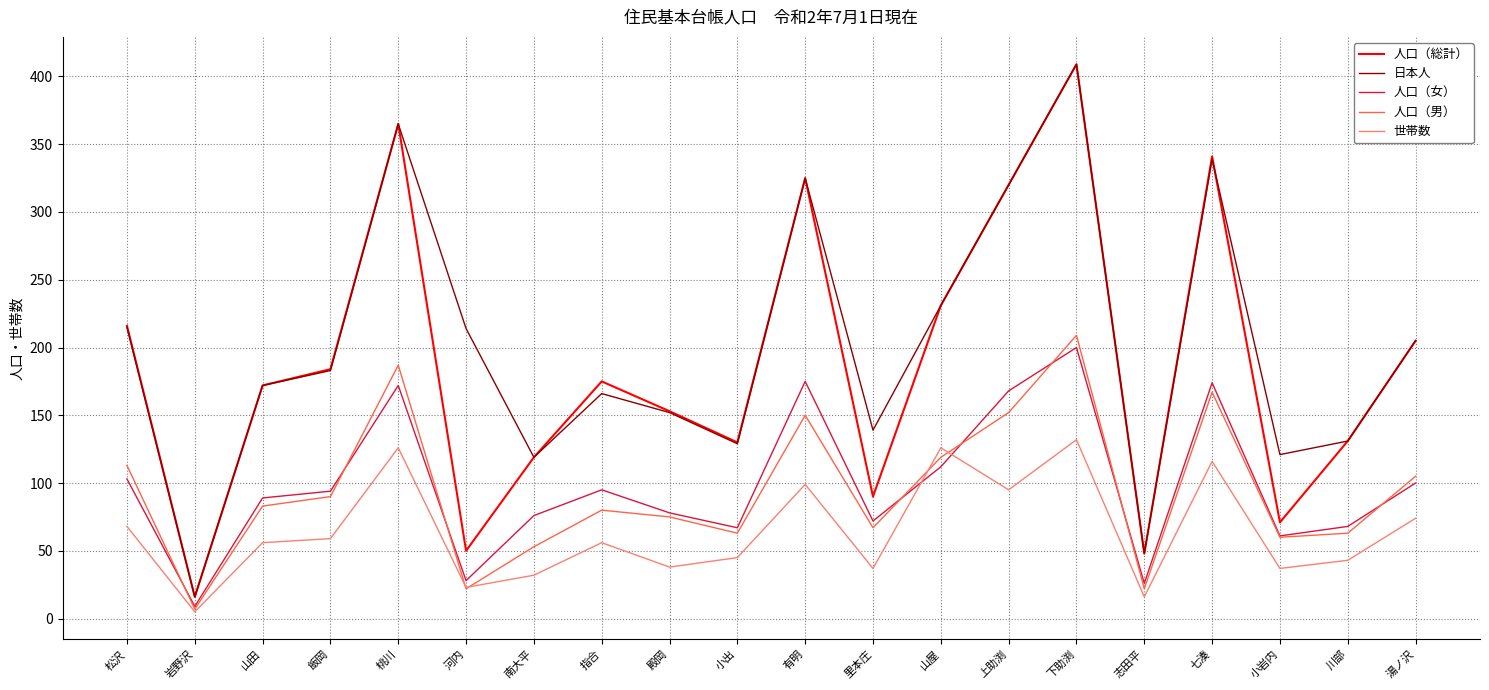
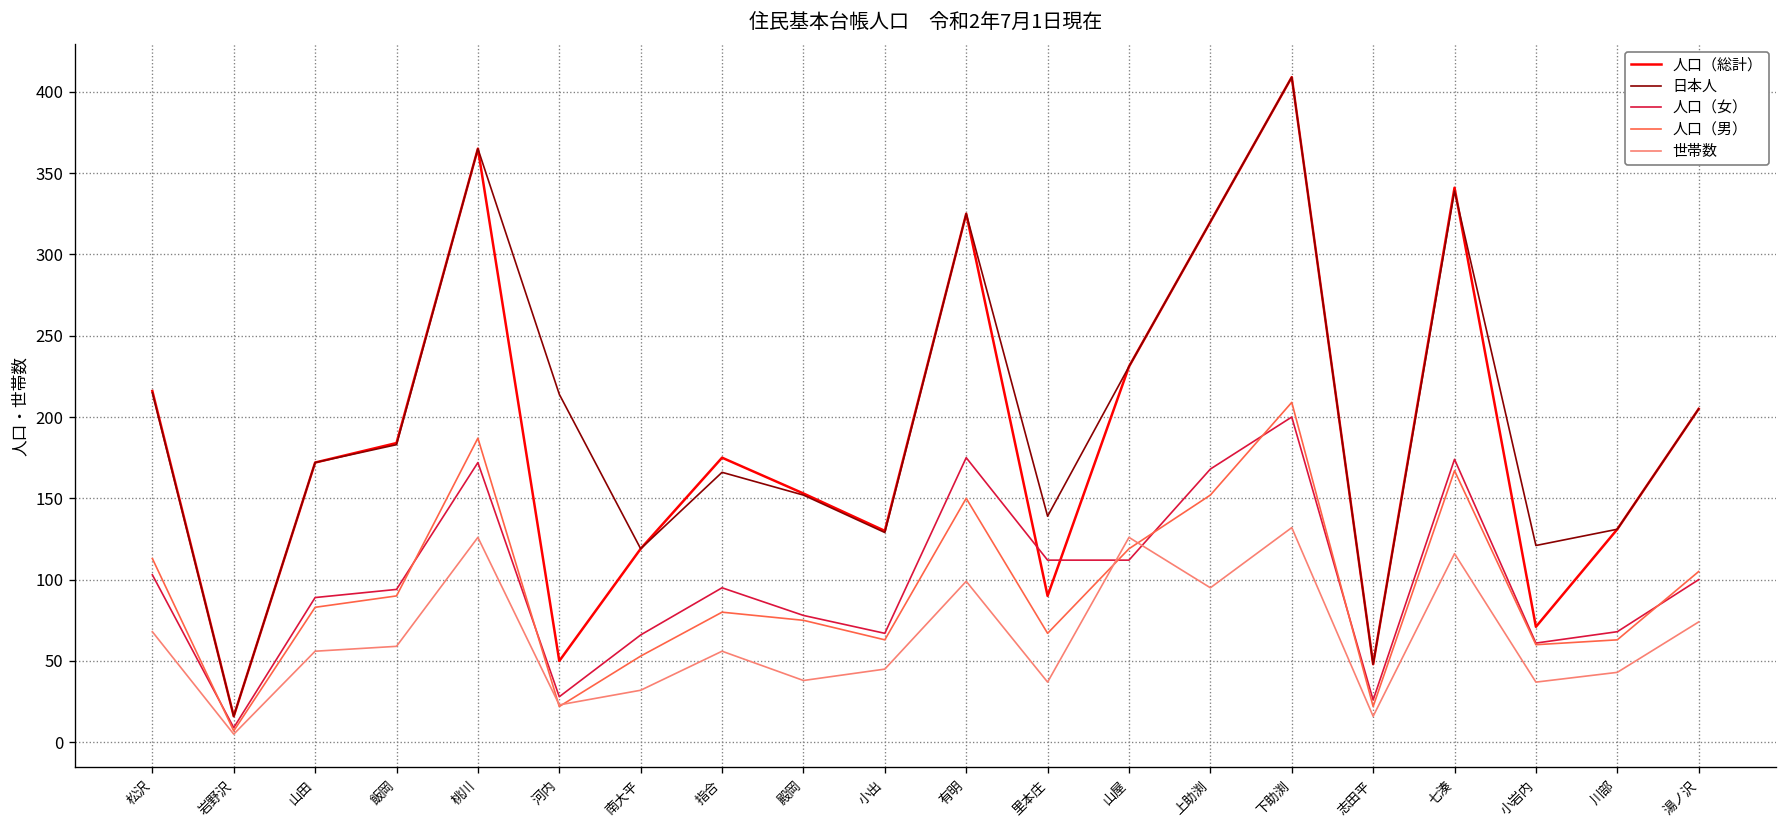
  {
    "人口（総計）": {
      "河内": 50,
      "指合": 175,
      "里本庄": 90,
      "七湊": 341,
      "小岩内": 71
    },
    "日本人": {
      "河内": 214,
      "指合": 166,
      "里本庄": 139,
      "七湊": 339,
      "小岩内": 121
    },
    "人口（女）": {
      "松沢": 103,
      "岩野沢": 9,
      "山田": 89,
      "飯岡": 94,
      "桃川": 172,
      "河内": 28,
-     "南大平": 76,
+     "南大平": 66,
      "指合": 95,
      "殿岡": 78,
      "小出": 67,
      "有明": 175,
-     "里本庄": 72,
+     "里本庄": 112,
      "山屋": 112,
      "上助渕": 168,
      "下助渕": 200,
      "志田平": 26,
      "七湊": 174,
      "川部": 68,
      "湯ノ沢": 100
    }
  }
